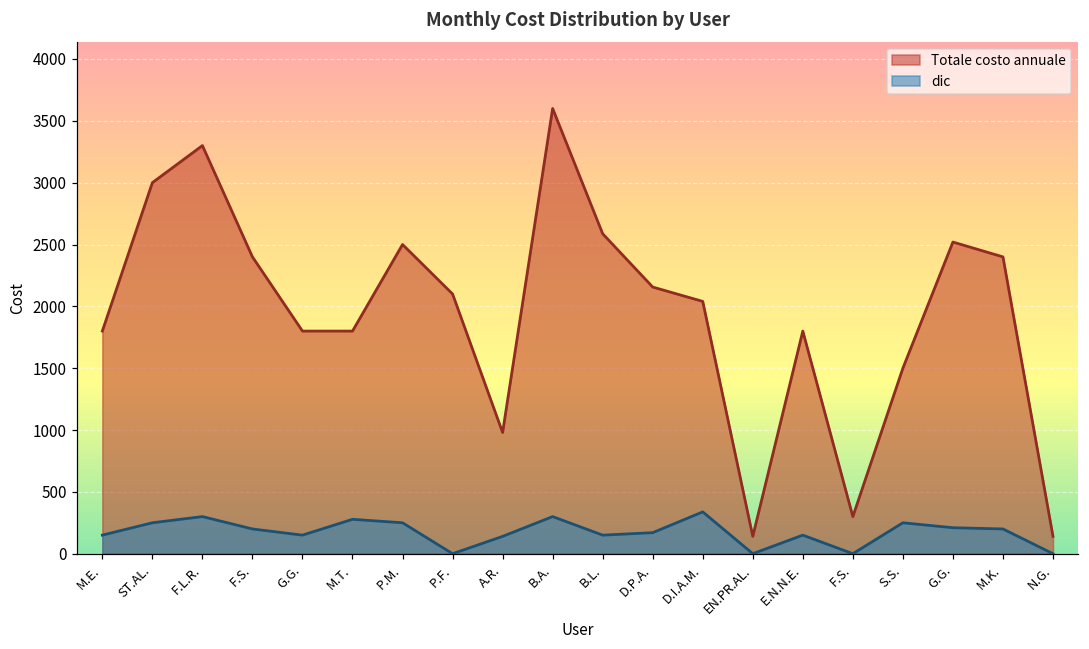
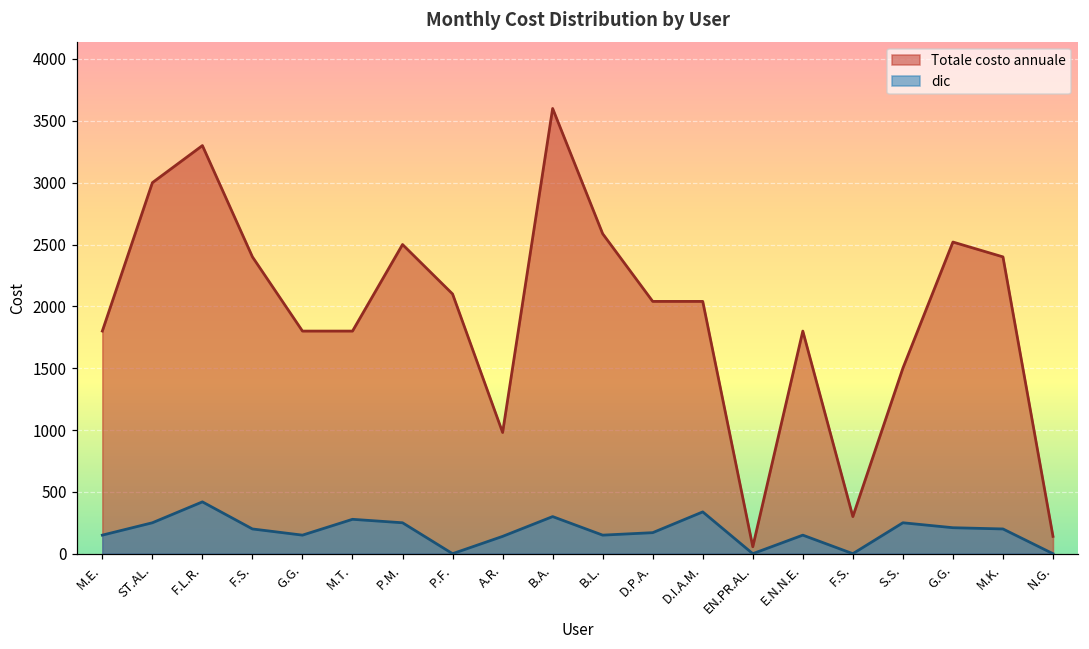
  {
    "Totale costo annuale": {
      "M.E.": 1800,
      "ST.AL.": 3000,
      "F.L.R.": 3300,
      "M.T.": 1800,
      "P.M.": 2500,
      "P.F.": 2100,
      "A.R.": 980,
      "B.A.": 3600,
      "B.L.": 2590,
-     "D.P.A.": 2160,
+     "D.P.A.": 2040,
      "D.I.A.M.": 2040,
-     "EN.PR.AL.": 140,
+     "EN.PR.AL.": 60,
      "E.N.N.E.": 1800,
      "S.S.": 1500,
      "M.K.": 2400,
      "N.G.": 140
    },
    "dic": {
      "M.E.": 150,
      "ST.AL.": 250,
-     "F.L.R.": 300,
+     "F.L.R.": 420,
      "M.T.": 280,
      "P.M.": 250,
      "P.F.": 0,
      "A.R.": 140,
      "B.A.": 300,
      "B.L.": 150,
      "D.P.A.": 170,
      "D.I.A.M.": 340,
      "EN.PR.AL.": 0,
      "E.N.N.E.": 150,
      "S.S.": 250,
      "M.K.": 200,
      "N.G.": 0
    }
  }
